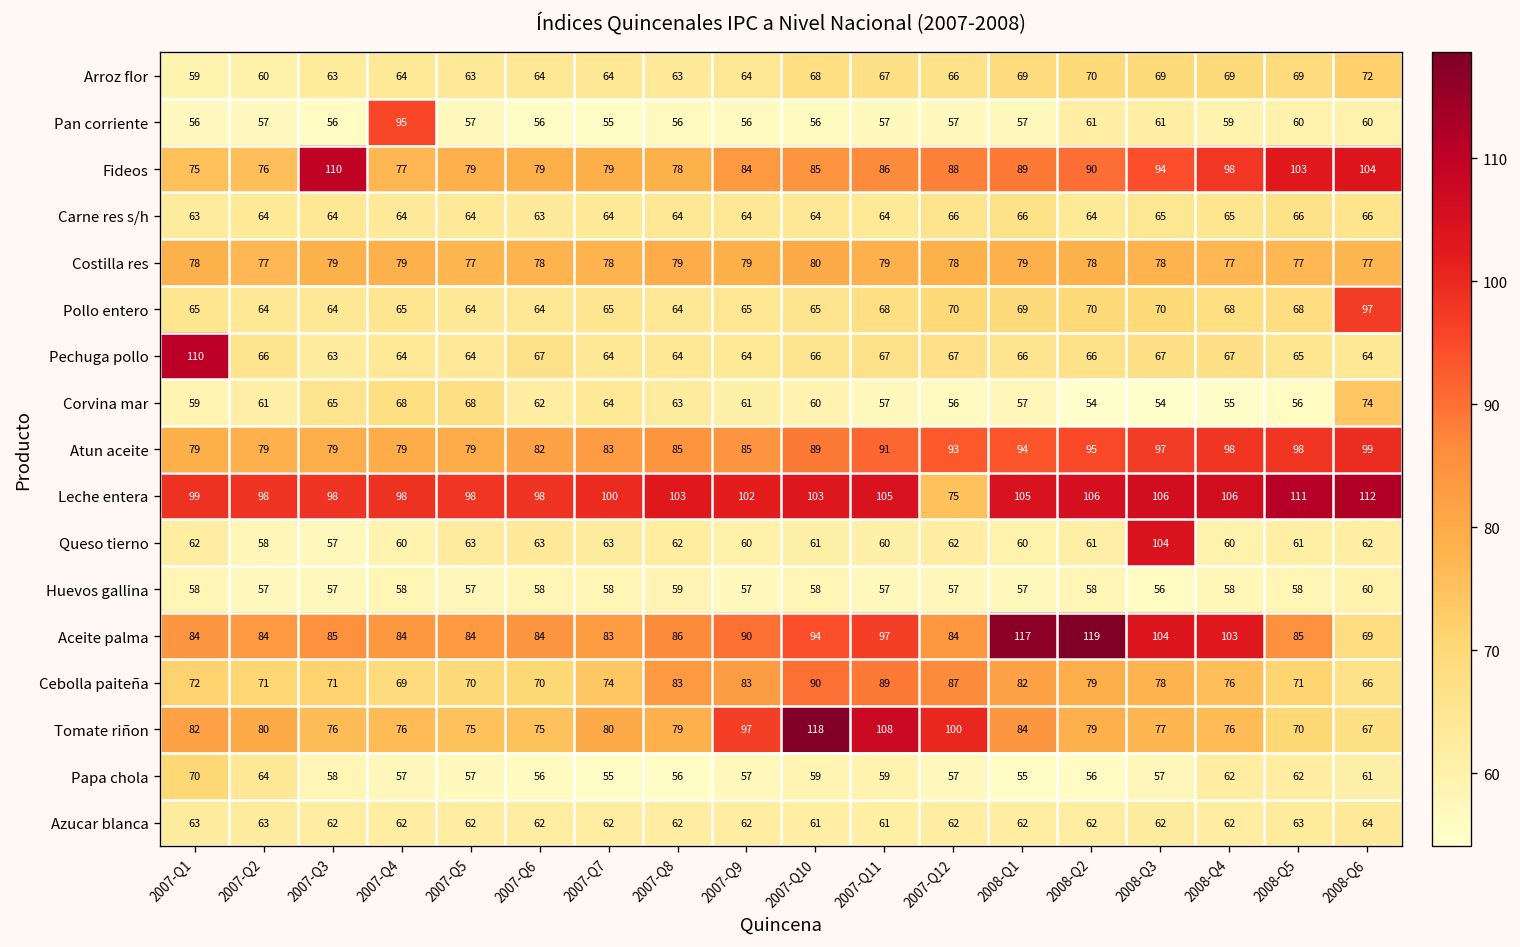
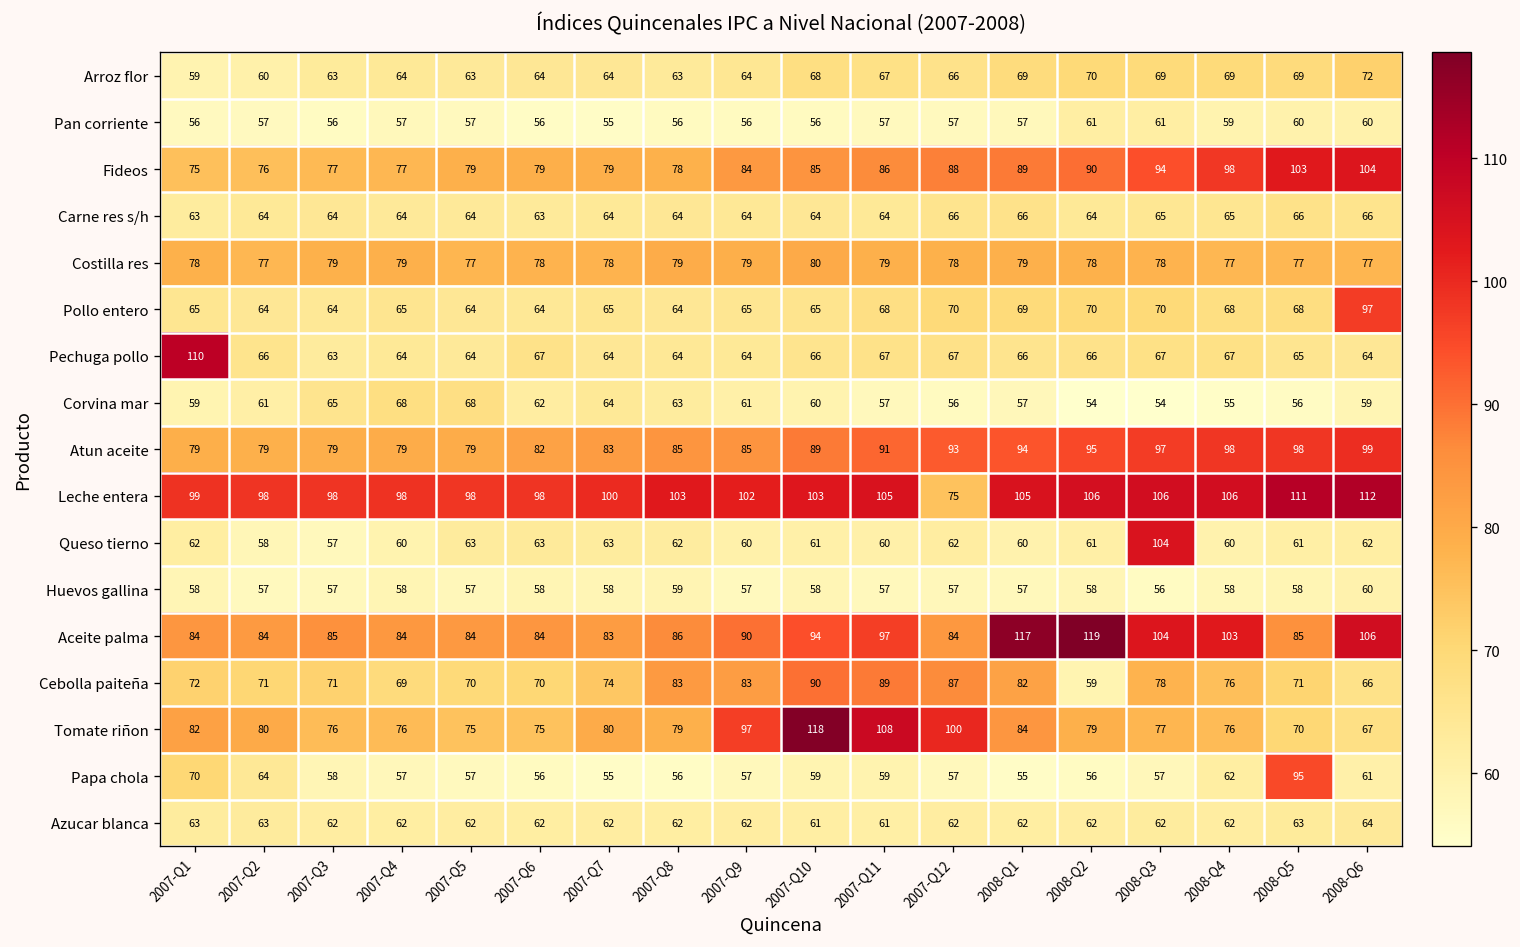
  {
    "Pan corriente": {
      "2007-Q1": 56,
      "2007-Q2": 57,
      "2007-Q3": 56,
-     "2007-Q4": 95,
+     "2007-Q4": 57,
      "2007-Q5": 57,
      "2007-Q6": 56,
      "2007-Q7": 55,
      "2007-Q8": 56,
      "2007-Q9": 56,
      "2007-Q10": 56,
      "2007-Q11": 57,
      "2007-Q12": 57,
      "2008-Q1": 57,
      "2008-Q2": 61,
      "2008-Q3": 61,
      "2008-Q4": 59,
      "2008-Q5": 60,
      "2008-Q6": 60
    },
    "Fideos": {
      "2007-Q1": 75,
      "2007-Q2": 76,
-     "2007-Q3": 110,
+     "2007-Q3": 77,
      "2007-Q4": 77,
      "2007-Q5": 79,
      "2007-Q6": 79,
      "2007-Q7": 79,
      "2007-Q8": 78,
      "2007-Q9": 84,
      "2007-Q10": 85,
      "2007-Q11": 86,
      "2007-Q12": 88,
      "2008-Q1": 89,
      "2008-Q2": 90,
      "2008-Q3": 94,
      "2008-Q4": 98,
      "2008-Q5": 103,
      "2008-Q6": 104
    },
    "Corvina mar": {
      "2007-Q1": 59,
      "2007-Q2": 61,
      "2007-Q3": 65,
      "2007-Q4": 68,
      "2007-Q5": 68,
      "2007-Q6": 62,
      "2007-Q7": 64,
      "2007-Q8": 63,
      "2007-Q9": 61,
      "2007-Q10": 60,
      "2007-Q11": 57,
      "2007-Q12": 56,
      "2008-Q1": 57,
      "2008-Q2": 54,
      "2008-Q3": 54,
      "2008-Q4": 55,
      "2008-Q5": 56,
-     "2008-Q6": 74
+     "2008-Q6": 59
    },
    "Aceite palma": {
      "2007-Q1": 84,
      "2007-Q2": 84,
      "2007-Q3": 85,
      "2007-Q4": 84,
      "2007-Q5": 84,
      "2007-Q6": 84,
      "2007-Q7": 83,
      "2007-Q8": 86,
      "2007-Q9": 90,
      "2007-Q10": 94,
      "2007-Q11": 97,
      "2007-Q12": 84,
      "2008-Q1": 117,
      "2008-Q2": 119,
      "2008-Q3": 104,
      "2008-Q4": 103,
      "2008-Q5": 85,
-     "2008-Q6": 69
+     "2008-Q6": 106
    },
    "Cebolla paiteña": {
      "2007-Q1": 72,
      "2007-Q2": 71,
      "2007-Q3": 71,
      "2007-Q4": 69,
      "2007-Q5": 70,
      "2007-Q6": 70,
      "2007-Q7": 74,
      "2007-Q8": 83,
      "2007-Q9": 83,
      "2007-Q10": 90,
      "2007-Q11": 89,
      "2007-Q12": 87,
      "2008-Q1": 82,
-     "2008-Q2": 79,
+     "2008-Q2": 59,
      "2008-Q3": 78,
      "2008-Q4": 76,
      "2008-Q5": 71,
      "2008-Q6": 66
    },
    "Papa chola": {
      "2007-Q1": 70,
      "2007-Q2": 64,
      "2007-Q3": 58,
      "2007-Q4": 57,
      "2007-Q5": 57,
      "2007-Q6": 56,
      "2007-Q7": 55,
      "2007-Q8": 56,
      "2007-Q9": 57,
      "2007-Q10": 59,
      "2007-Q11": 59,
      "2007-Q12": 57,
      "2008-Q1": 55,
      "2008-Q2": 56,
      "2008-Q3": 57,
      "2008-Q4": 62,
-     "2008-Q5": 62,
+     "2008-Q5": 95,
      "2008-Q6": 61
    }
  }
